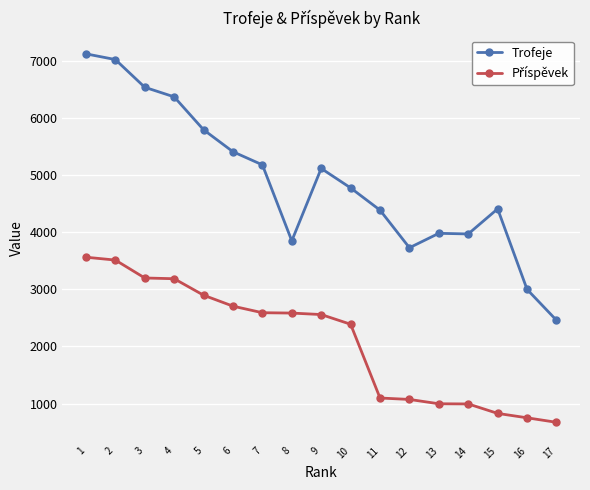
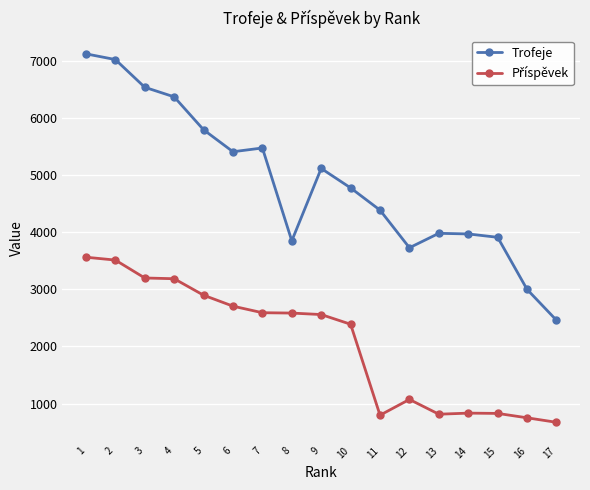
  {
    "Trofeje": {
      "1": 7100,
      "2": 7000,
      "3": 6500,
      "4": 6400,
      "5": 5800,
      "6": 5400,
-     "7": 5200,
+     "7": 5500,
      "8": 3900,
      "9": 5100,
      "10": 4800,
      "11": 4400,
      "12": 3700,
      "13": 4000,
      "14": 4000,
-     "15": 4400,
+     "15": 3900,
      "16": 3000,
      "17": 2500
    },
    "Příspěvek": {
      "1": 3600,
      "2": 3500,
      "3": 3200,
      "4": 3200,
      "5": 2900,
      "6": 2700,
      "7": 2600,
      "8": 2600,
      "9": 2600,
      "10": 2400,
-     "11": 1100,
+     "11": 800,
      "12": 1100,
-     "13": 1000,
-     "14": 1000,
+     "13": 800,
+     "14": 800,
      "15": 800,
      "16": 800,
      "17": 700
    }
  }
